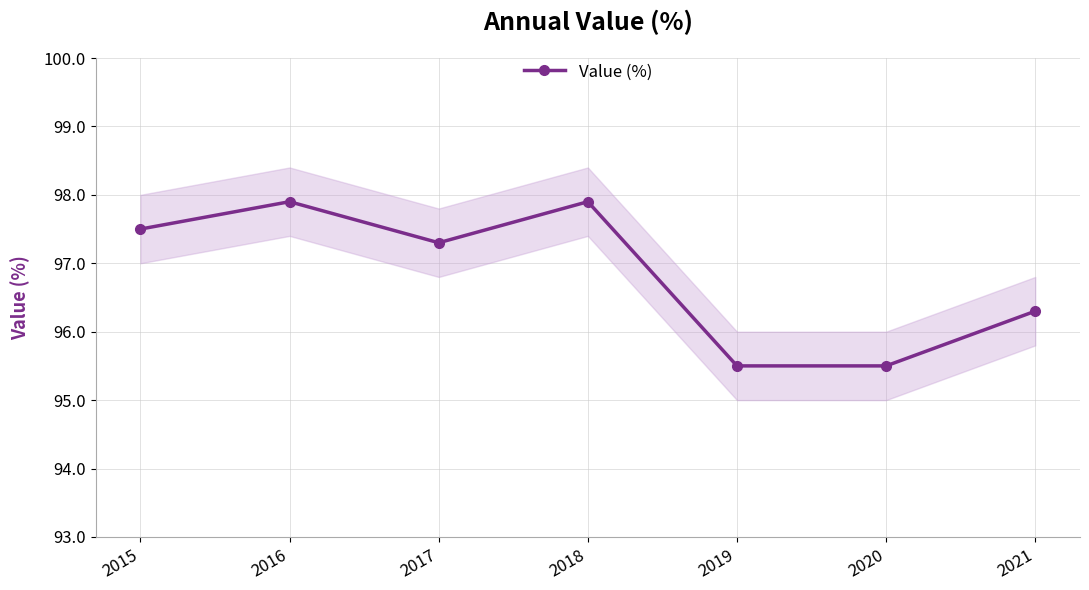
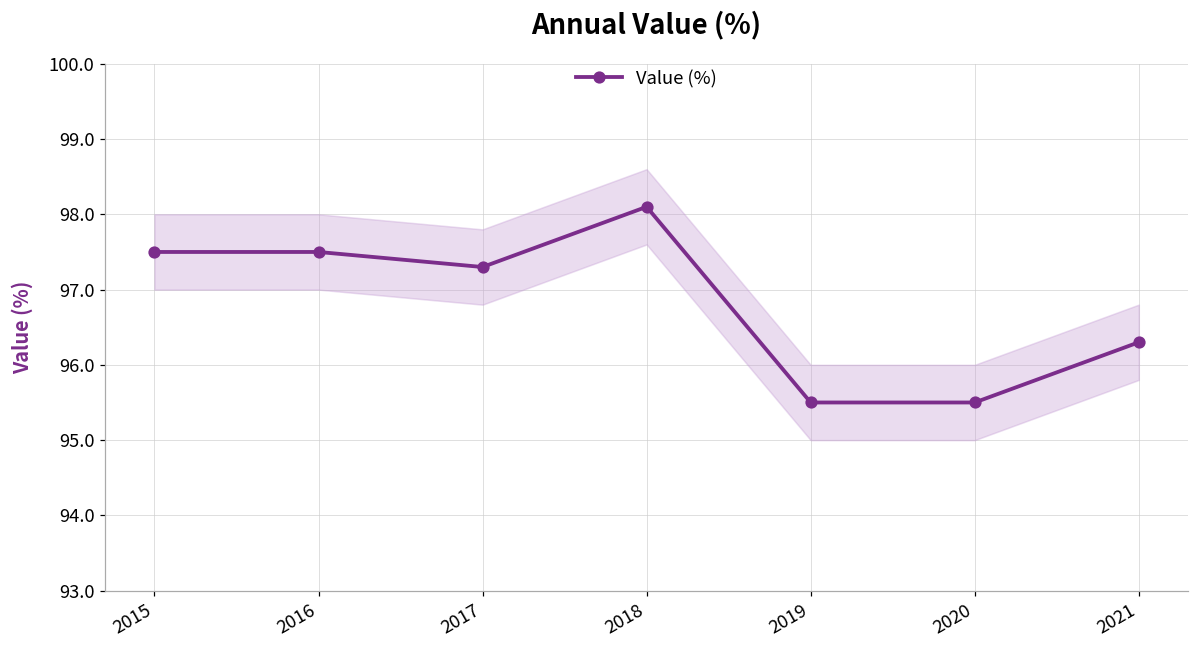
  {
    "Value (%)": {
      "2015": 97.5,
-     "2016": 97.9,
+     "2016": 97.5,
      "2017": 97.3,
-     "2018": 97.9,
+     "2018": 98.1,
      "2019": 95.5,
      "2020": 95.5,
      "2021": 96.3
    }
  }
